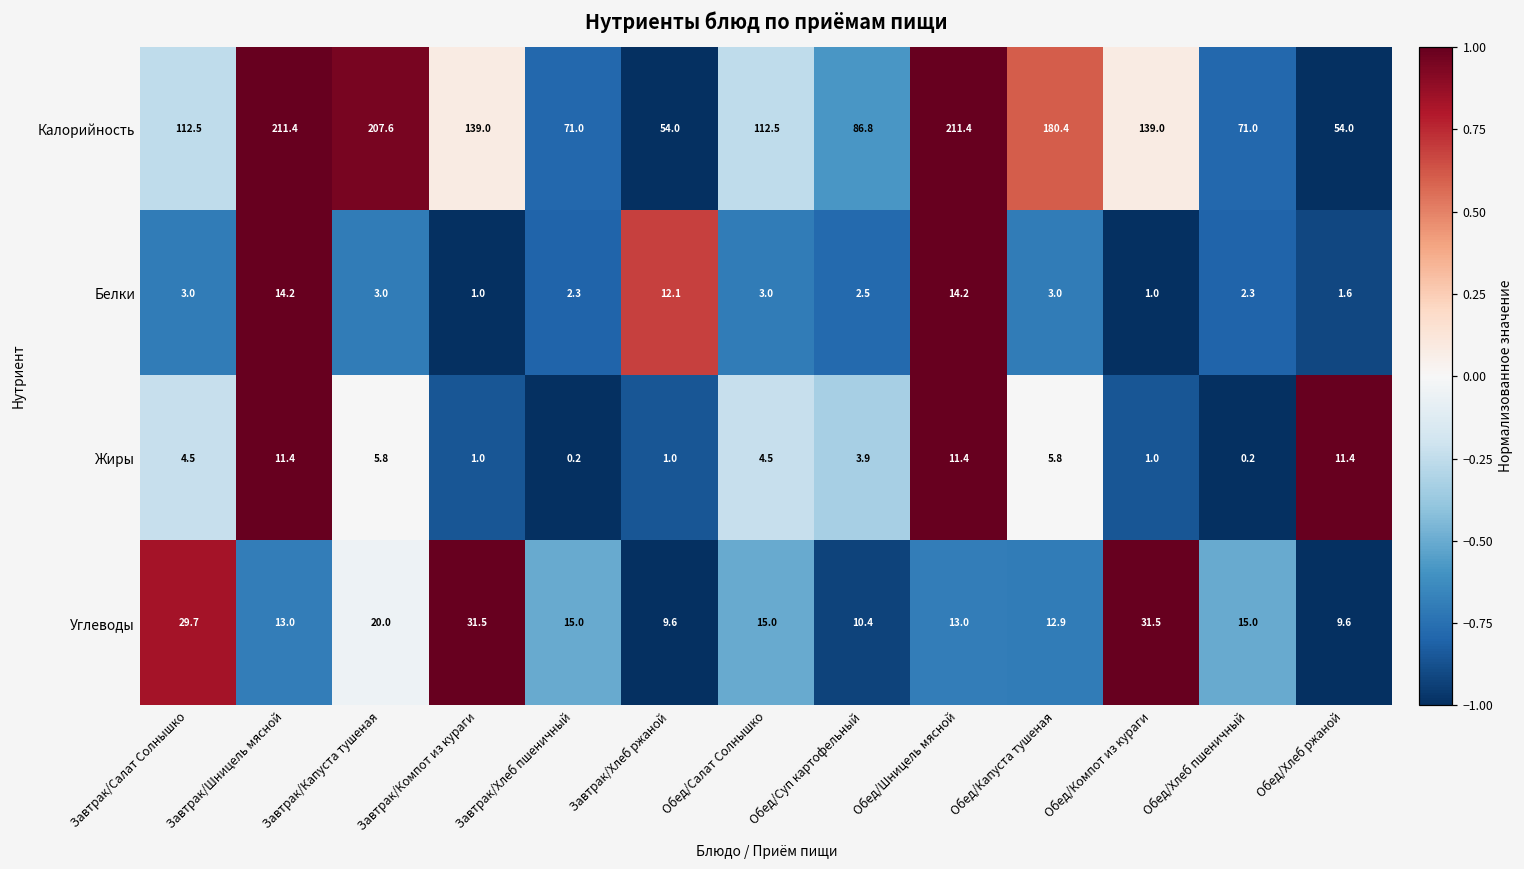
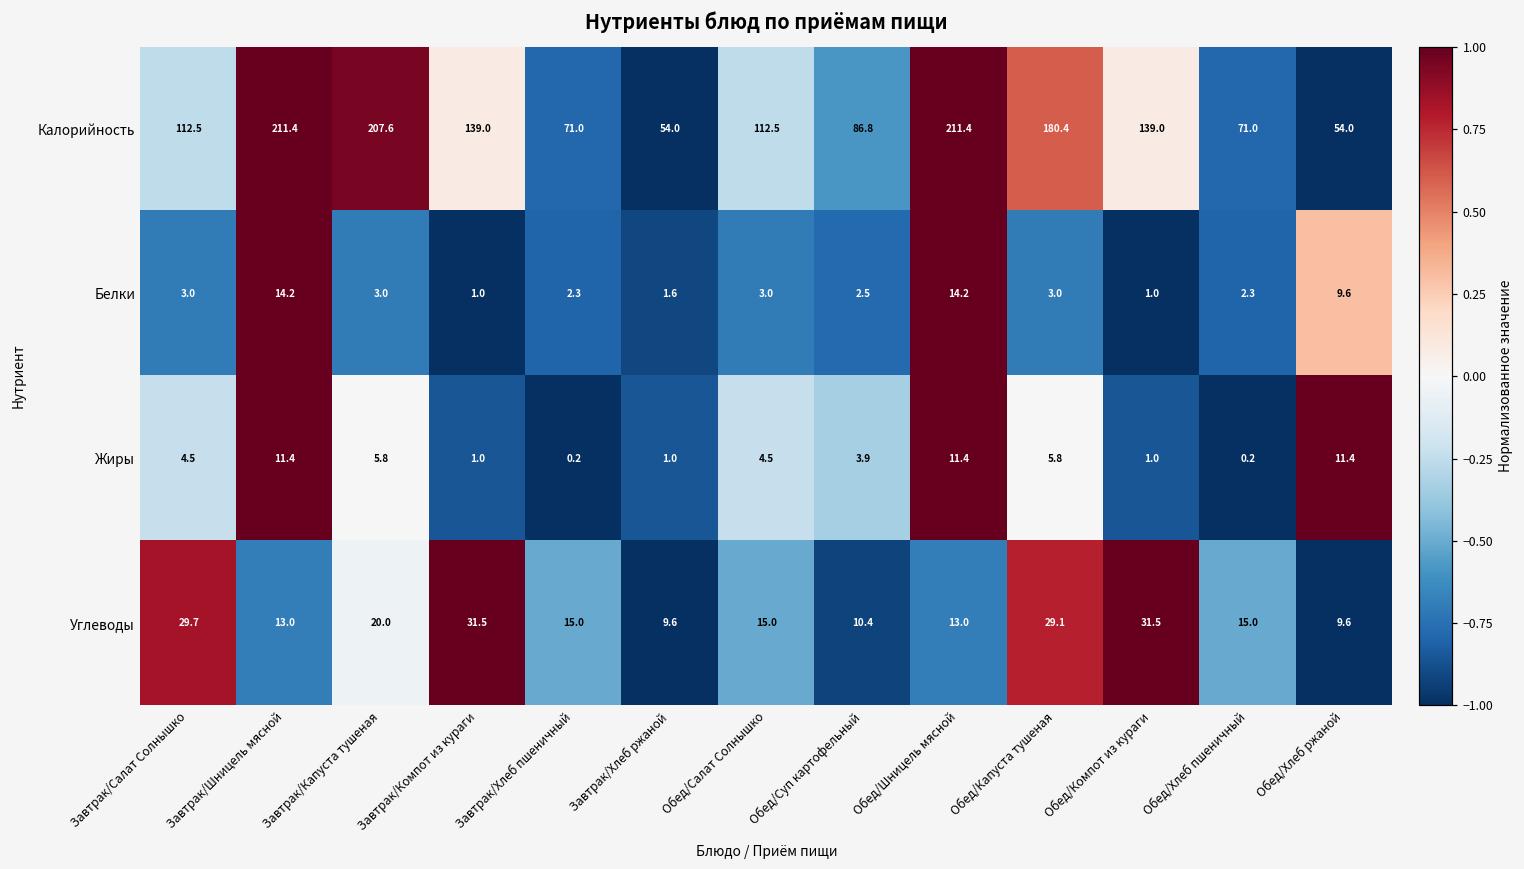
  {
    "Калорийность": {
      "Завтрак/Салат Солнышко": 112.5,
      "Завтрак/Шницель мясной": 211.4,
      "Завтрак/Капуста тушеная": 207.6,
      "Завтрак/Компот из кураги": 139.0,
      "Завтрак/Хлеб пшеничный": 71.0,
      "Завтрак/Хлеб ржаной": 54.0,
      "Обед/Салат Солнышко": 112.5,
      "Обед/Суп картофельный": 86.8,
      "Обед/Шницель мясной": 211.4,
      "Обед/Капуста тушеная": 180.4,
      "Обед/Компот из кураги": 139.0,
      "Обед/Хлеб пшеничный": 71.0,
      "Обед/Хлеб ржаной": 54.0
    },
    "Белки": {
      "Завтрак/Салат Солнышко": 3.0,
      "Завтрак/Шницель мясной": 14.2,
      "Завтрак/Капуста тушеная": 3.0,
      "Завтрак/Компот из кураги": 1.0,
      "Завтрак/Хлеб пшеничный": 2.3,
-     "Завтрак/Хлеб ржаной": 12.1,
+     "Завтрак/Хлеб ржаной": 1.6,
      "Обед/Салат Солнышко": 3.0,
      "Обед/Суп картофельный": 2.5,
      "Обед/Шницель мясной": 14.2,
      "Обед/Капуста тушеная": 3.0,
      "Обед/Компот из кураги": 1.0,
      "Обед/Хлеб пшеничный": 2.3,
-     "Обед/Хлеб ржаной": 1.6
+     "Обед/Хлеб ржаной": 9.6
    },
    "Жиры": {
      "Завтрак/Салат Солнышко": 4.5,
      "Завтрак/Шницель мясной": 11.4,
      "Завтрак/Капуста тушеная": 5.8,
      "Завтрак/Компот из кураги": 1.0,
      "Завтрак/Хлеб пшеничный": 0.2,
      "Завтрак/Хлеб ржаной": 1.0,
      "Обед/Салат Солнышко": 4.5,
      "Обед/Суп картофельный": 3.9,
      "Обед/Шницель мясной": 11.4,
      "Обед/Капуста тушеная": 5.8,
      "Обед/Компот из кураги": 1.0,
      "Обед/Хлеб пшеничный": 0.2,
      "Обед/Хлеб ржаной": 11.4
    },
    "Углеводы": {
      "Завтрак/Салат Солнышко": 29.7,
      "Завтрак/Шницель мясной": 13.0,
      "Завтрак/Капуста тушеная": 20.0,
      "Завтрак/Компот из кураги": 31.5,
      "Завтрак/Хлеб пшеничный": 15.0,
      "Завтрак/Хлеб ржаной": 9.6,
      "Обед/Салат Солнышко": 15.0,
      "Обед/Суп картофельный": 10.4,
      "Обед/Шницель мясной": 13.0,
-     "Обед/Капуста тушеная": 12.9,
+     "Обед/Капуста тушеная": 29.1,
      "Обед/Компот из кураги": 31.5,
      "Обед/Хлеб пшеничный": 15.0,
      "Обед/Хлеб ржаной": 9.6
    }
  }
